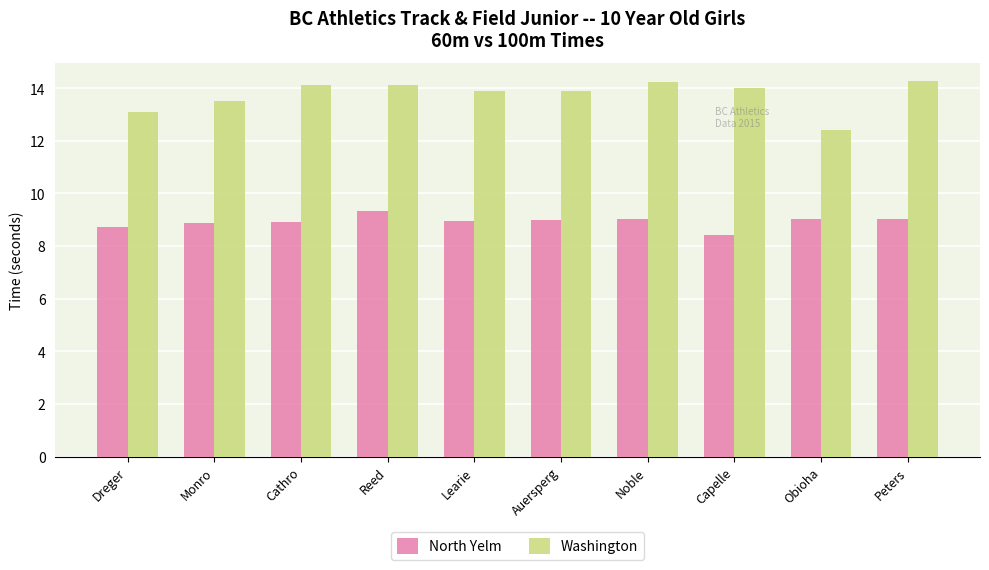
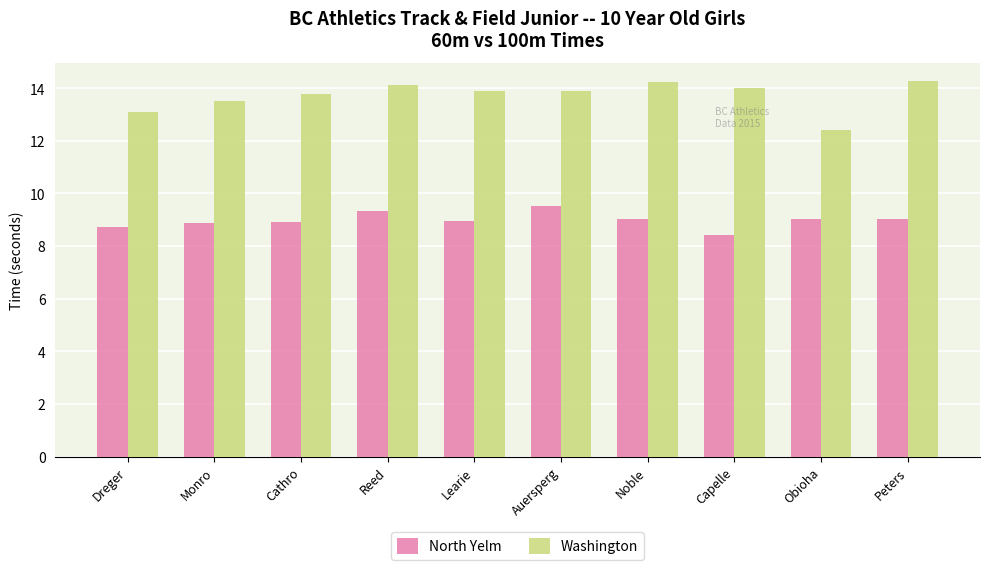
  {
    "North Yelm": {
      "Dreger": 8.7,
      "Monro": 8.9,
      "Cathro": 8.9,
      "Reed": 9.3,
      "Learie": 9.0,
-     "Auersperg": 9.0,
+     "Auersperg": 9.5,
      "Noble": 9.0,
      "Capelle": 8.4,
      "Obioha": 9.0,
      "Peters": 9.0
    },
    "Washington": {
      "Dreger": 13.1,
      "Monro": 13.5,
-     "Cathro": 14.1,
+     "Cathro": 13.8,
      "Reed": 14.1,
      "Learie": 13.9,
      "Auersperg": 13.9,
      "Noble": 14.2,
      "Capelle": 14.0,
      "Obioha": 12.4,
      "Peters": 14.3
    }
  }
